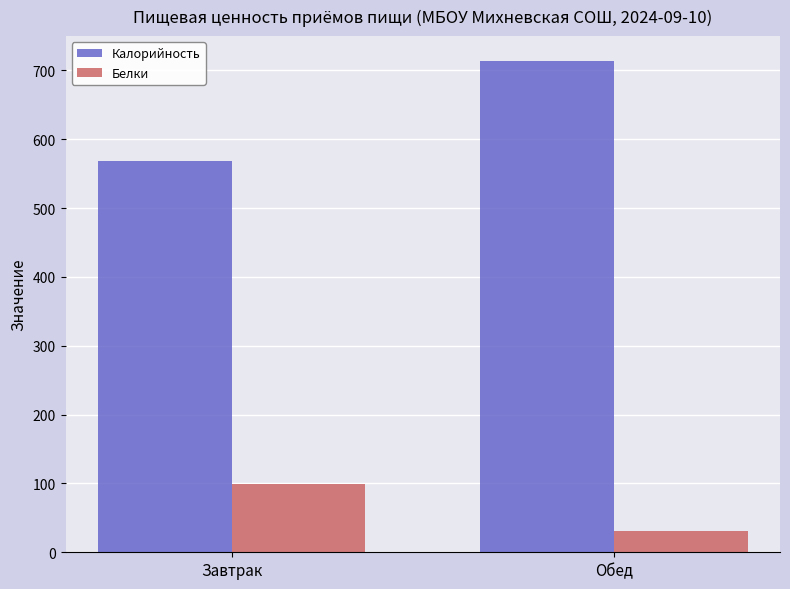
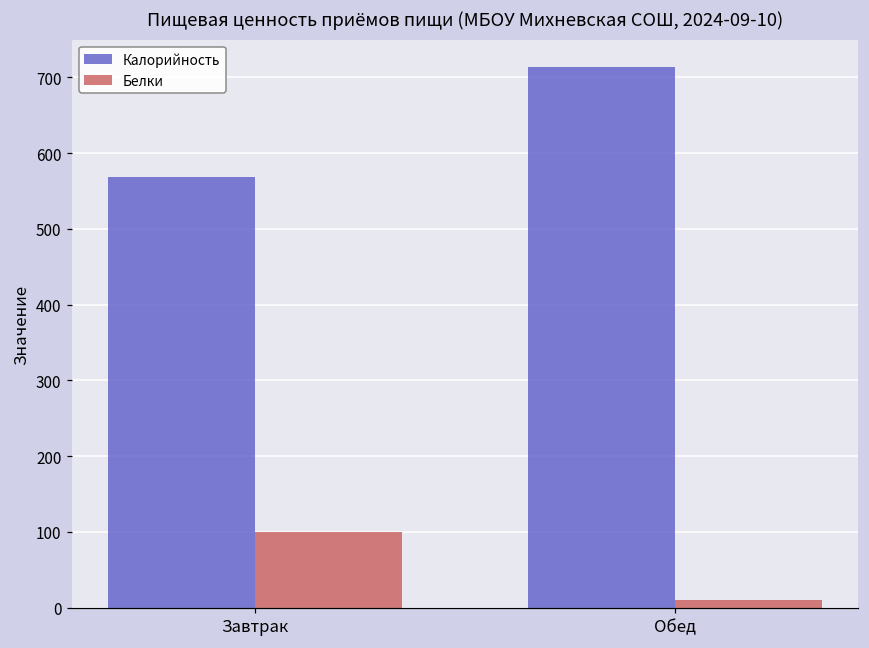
  {
    "Калорийность": {
      "Завтрак": 570,
      "Обед": 710
    },
    "Белки": {
      "Завтрак": 100,
-     "Обед": 30
+     "Обед": 10
    }
  }
